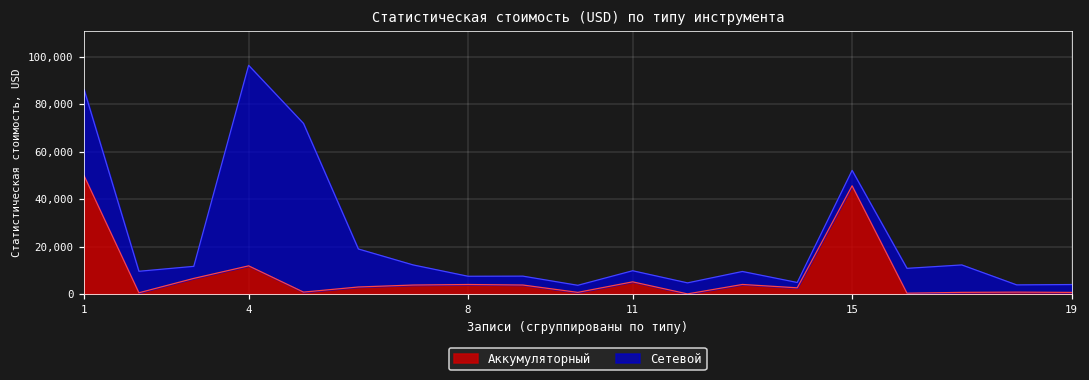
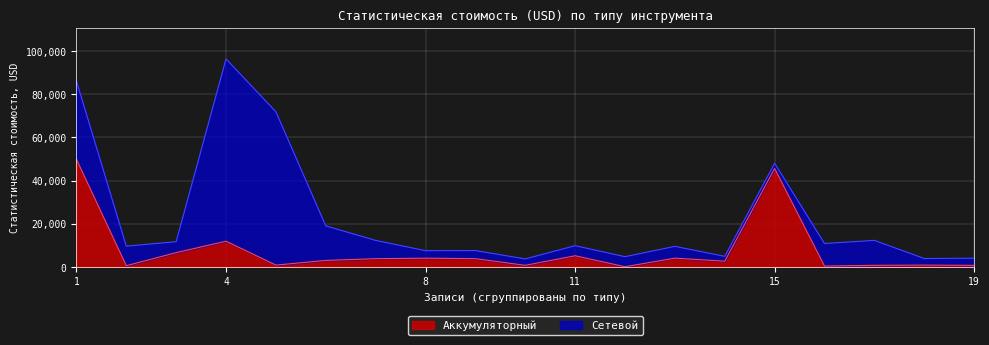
  {
    "Аккумуляторный": {
      "1": "50,000",
      "4": "12,000",
      "8": "4,000",
      "11": "5,000",
      "15": "46,000",
      "19": "1,000"
    },
    "Сетевой": {
      "1": "36,000",
      "4": "84,000",
      "8": "3,000",
      "11": "5,000",
-     "15": "6,000",
+     "15": "2,000",
      "19": "3,000"
    }
  }
